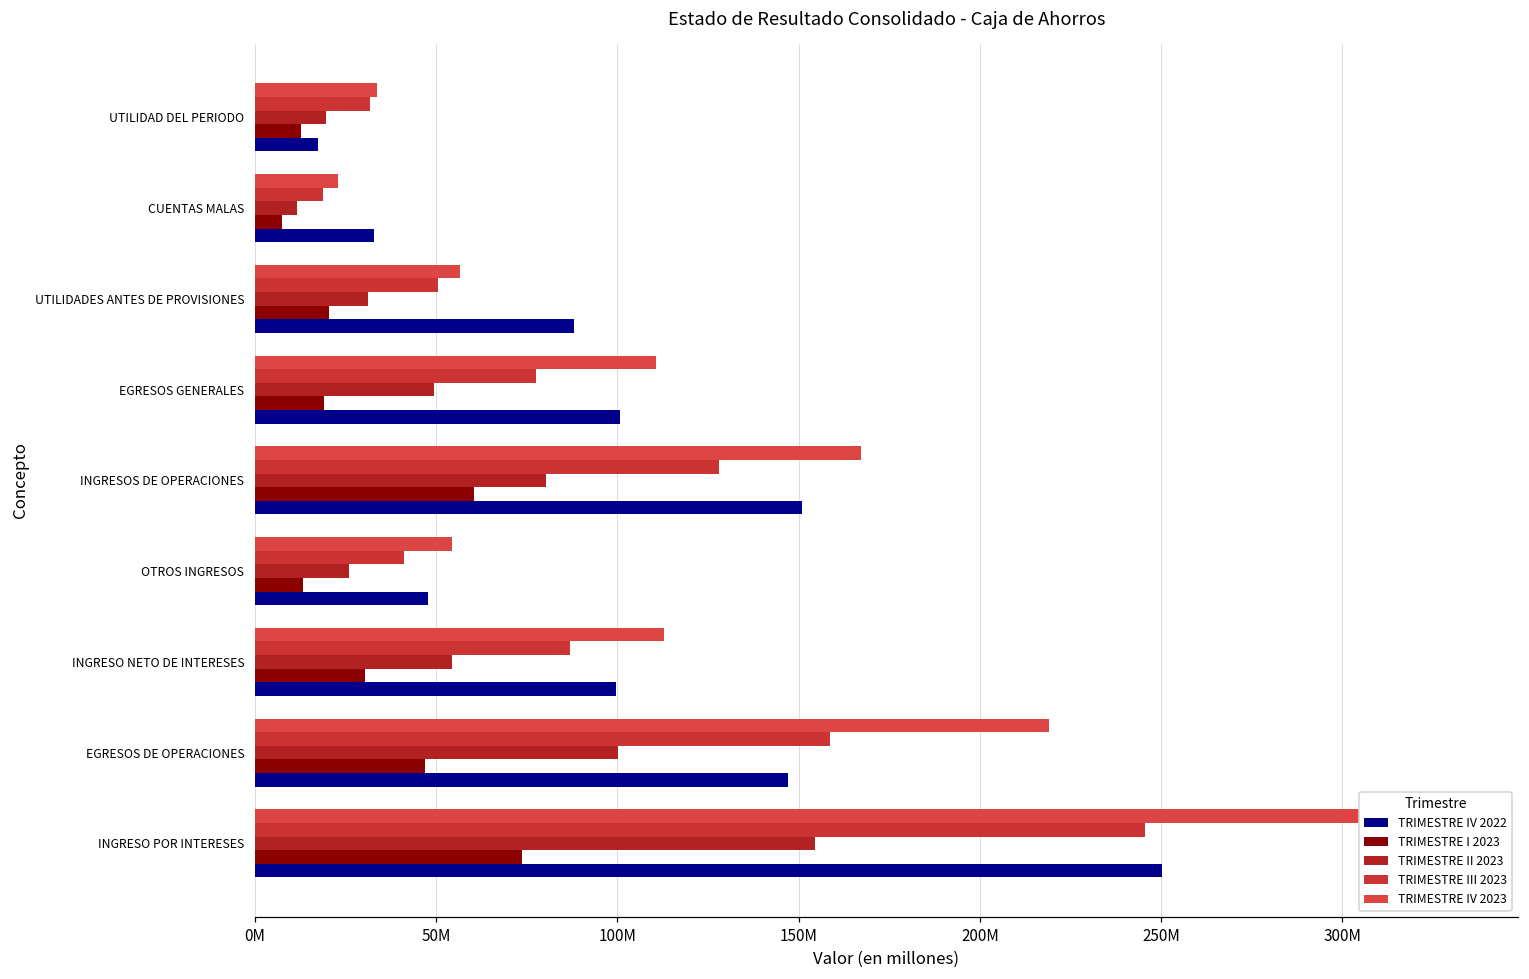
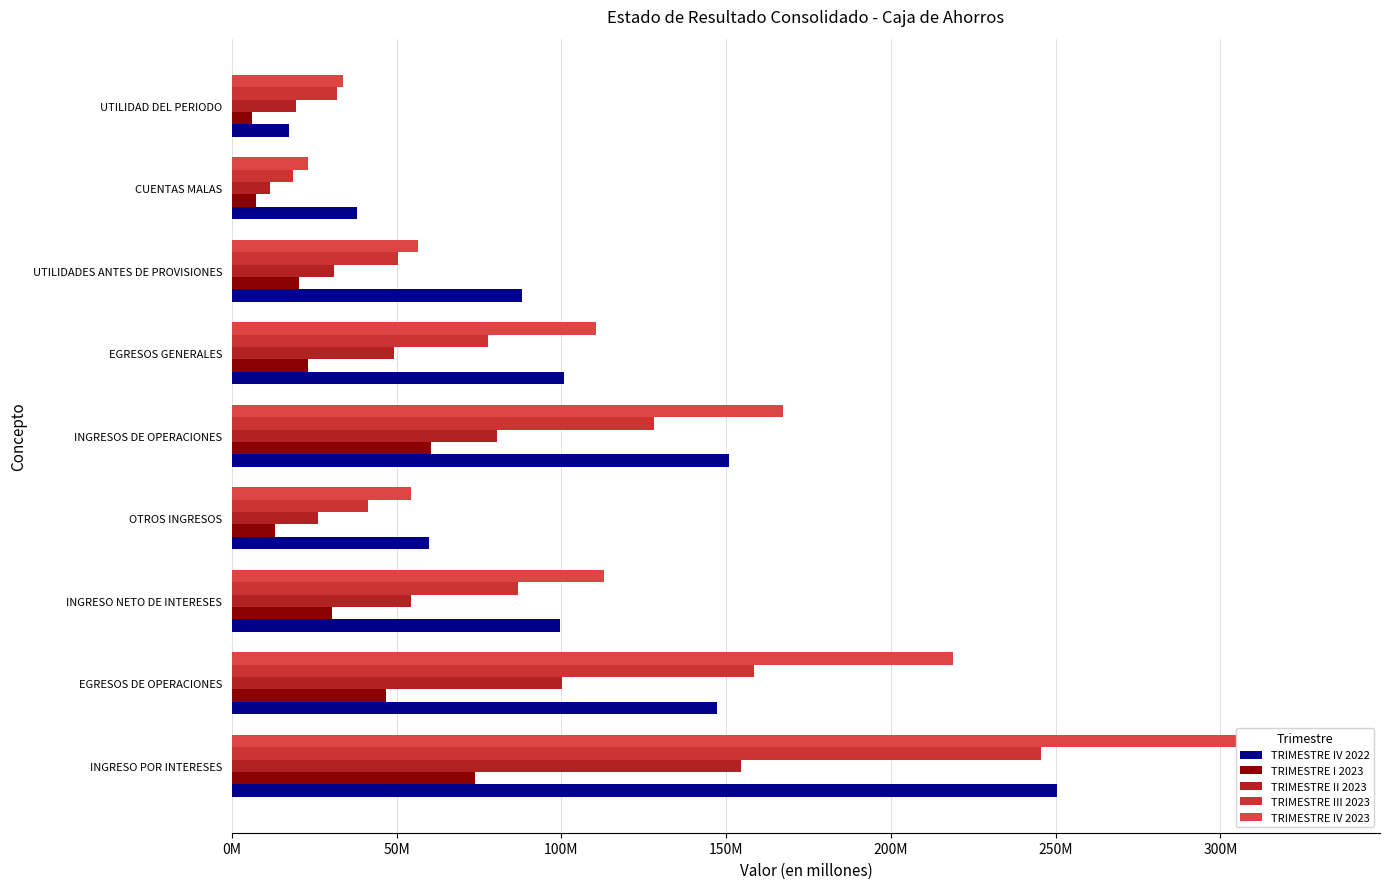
  {
    "TRIMESTRE IV 2022": {
      "UTILIDAD DEL PERIODO": 17000000,
-     "CUENTAS MALAS": 33000000,
+     "CUENTAS MALAS": 38000000,
      "UTILIDADES ANTES DE PROVISIONES": 88000000,
      "EGRESOS GENERALES": 101000000,
      "INGRESOS DE OPERACIONES": 151000000,
-     "OTROS INGRESOS": 48000000,
+     "OTROS INGRESOS": 60000000,
      "INGRESO NETO DE INTERESES": 100000000,
      "EGRESOS DE OPERACIONES": 147000000,
      "INGRESO POR INTERESES": 250000000
    },
    "TRIMESTRE I 2023": {
-     "UTILIDAD DEL PERIODO": 13000000,
+     "UTILIDAD DEL PERIODO": 6000000,
      "CUENTAS MALAS": 7000000,
      "UTILIDADES ANTES DE PROVISIONES": 20000000,
-     "EGRESOS GENERALES": 19000000,
+     "EGRESOS GENERALES": 23000000,
      "INGRESOS DE OPERACIONES": 61000000,
      "OTROS INGRESOS": 13000000,
      "INGRESO NETO DE INTERESES": 30000000,
      "EGRESOS DE OPERACIONES": 47000000,
      "INGRESO POR INTERESES": 74000000
    }
  }
